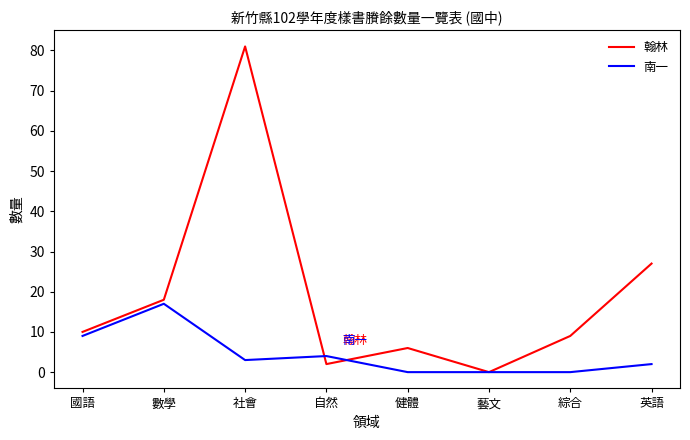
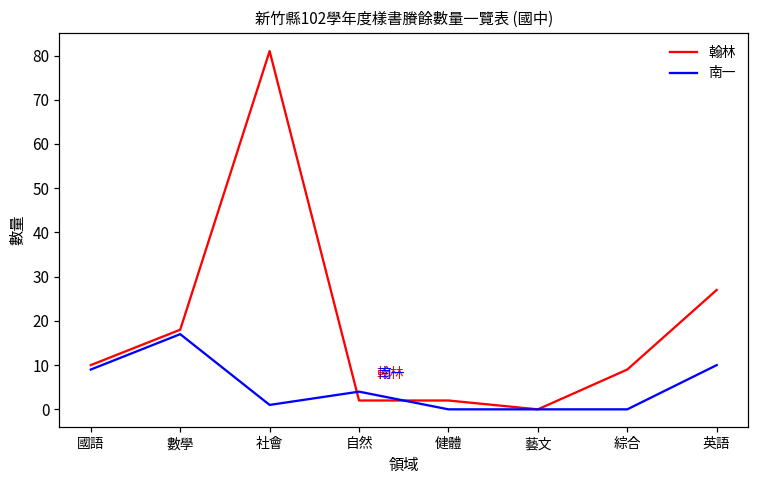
  {
    "翰林": {
      "國語": 10,
      "數學": 18,
      "社會": 81,
      "自然": 2,
-     "健體": 6,
+     "健體": 2,
      "綜合": 9,
      "英語": 27
    },
    "南一": {
      "國語": 9,
      "數學": 17,
-     "社會": 3,
+     "社會": 1,
      "自然": 4,
      "健體": 0,
      "綜合": 0,
-     "英語": 2
+     "英語": 10
    }
  }
